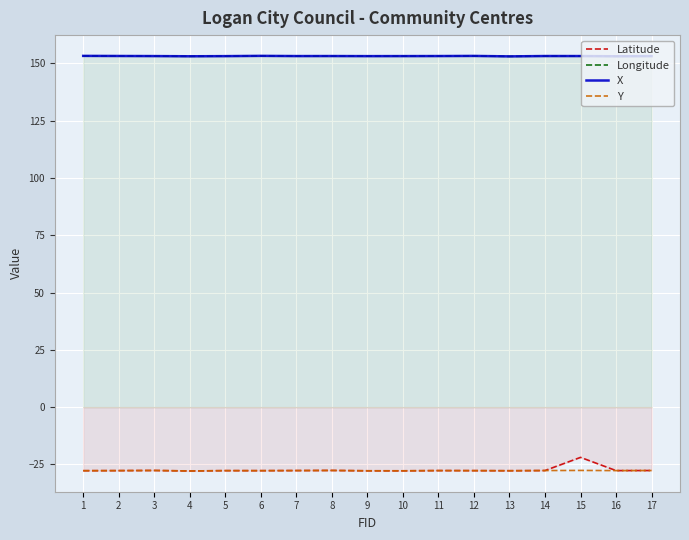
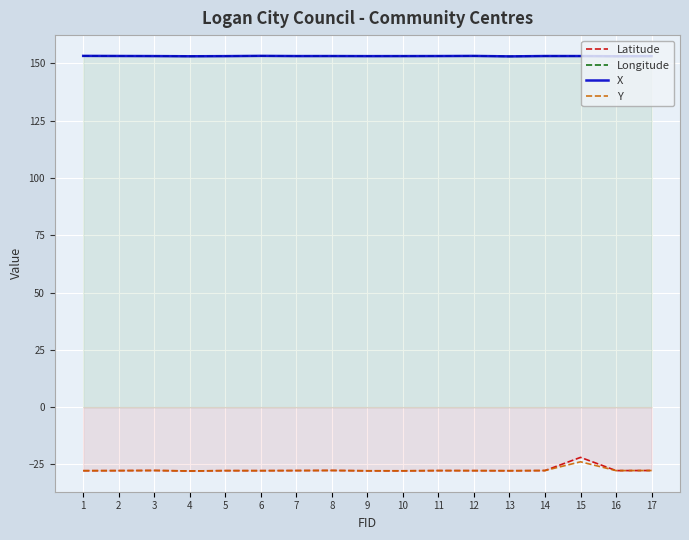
  {
    "X": {
      "1": 153,
      "2": 153,
      "3": 153,
      "4": 153,
      "5": 153,
      "6": 153,
      "7": 153,
      "8": 153,
      "9": 153,
      "10": 153,
      "11": 153,
      "12": 153,
      "13": 153,
      "14": 153,
      "15": 153
    },
    "Y": {
-     "15": -28
+     "15": -24
    }
  }
